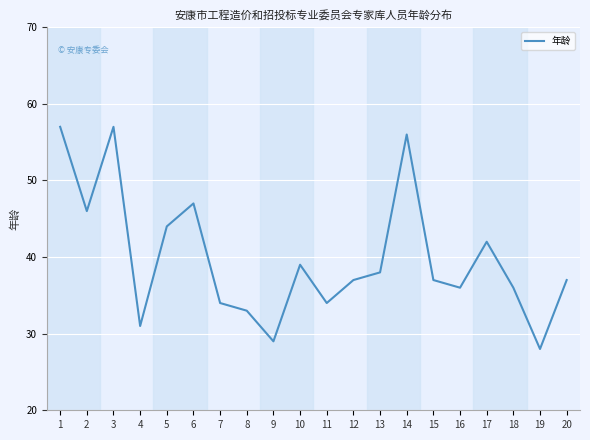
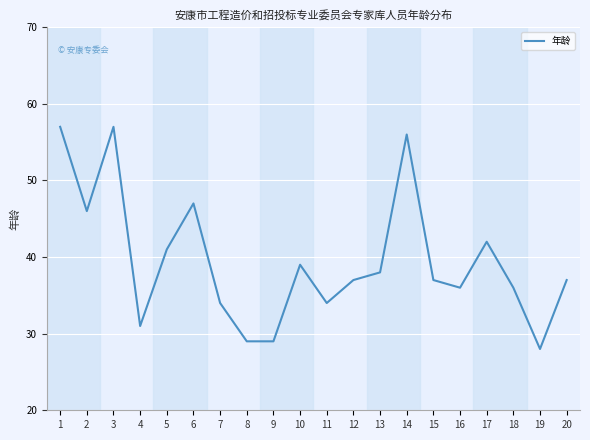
  {
    "1": 57,
    "2": 46,
    "3": 57,
    "4": 31,
-   "5": 44,
+   "5": 41,
    "6": 47,
    "7": 34,
-   "8": 33,
+   "8": 29,
    "9": 29,
    "10": 39,
    "11": 34,
    "12": 37,
    "13": 38,
    "14": 56,
    "15": 37,
    "16": 36,
    "17": 42,
    "18": 36,
    "19": 28,
    "20": 37
  }
